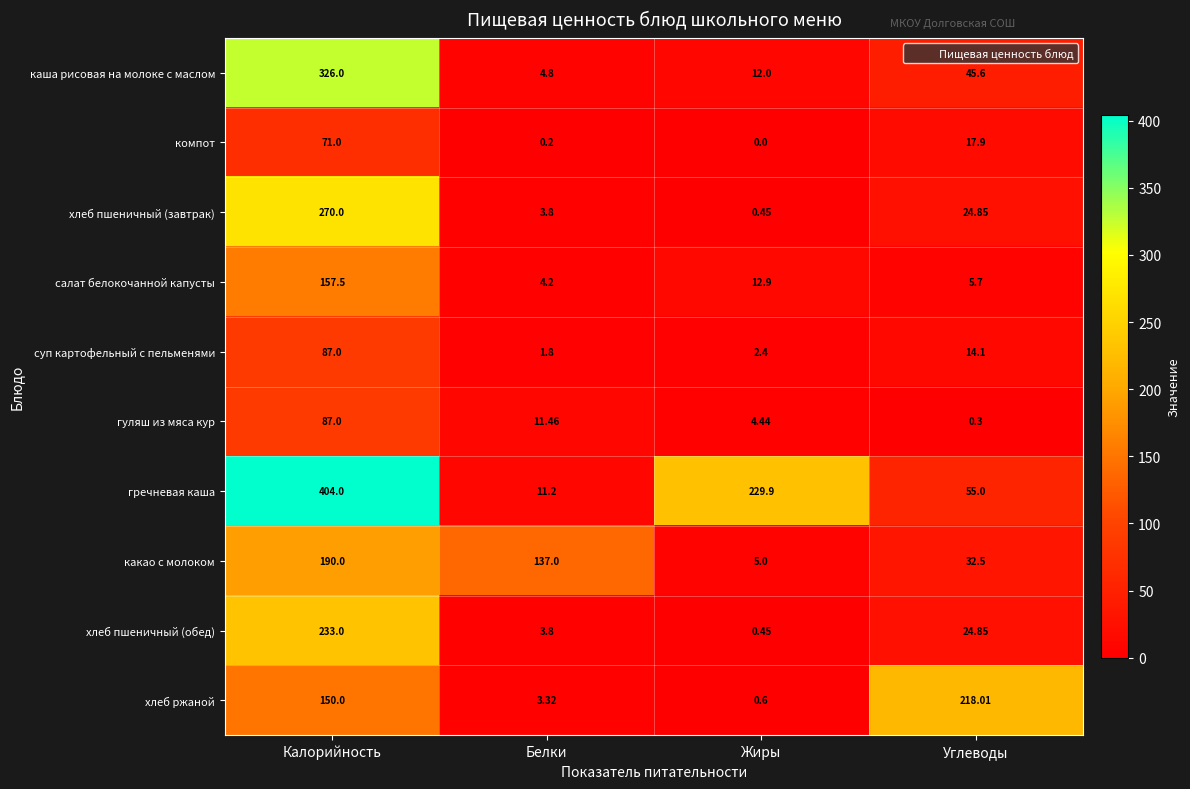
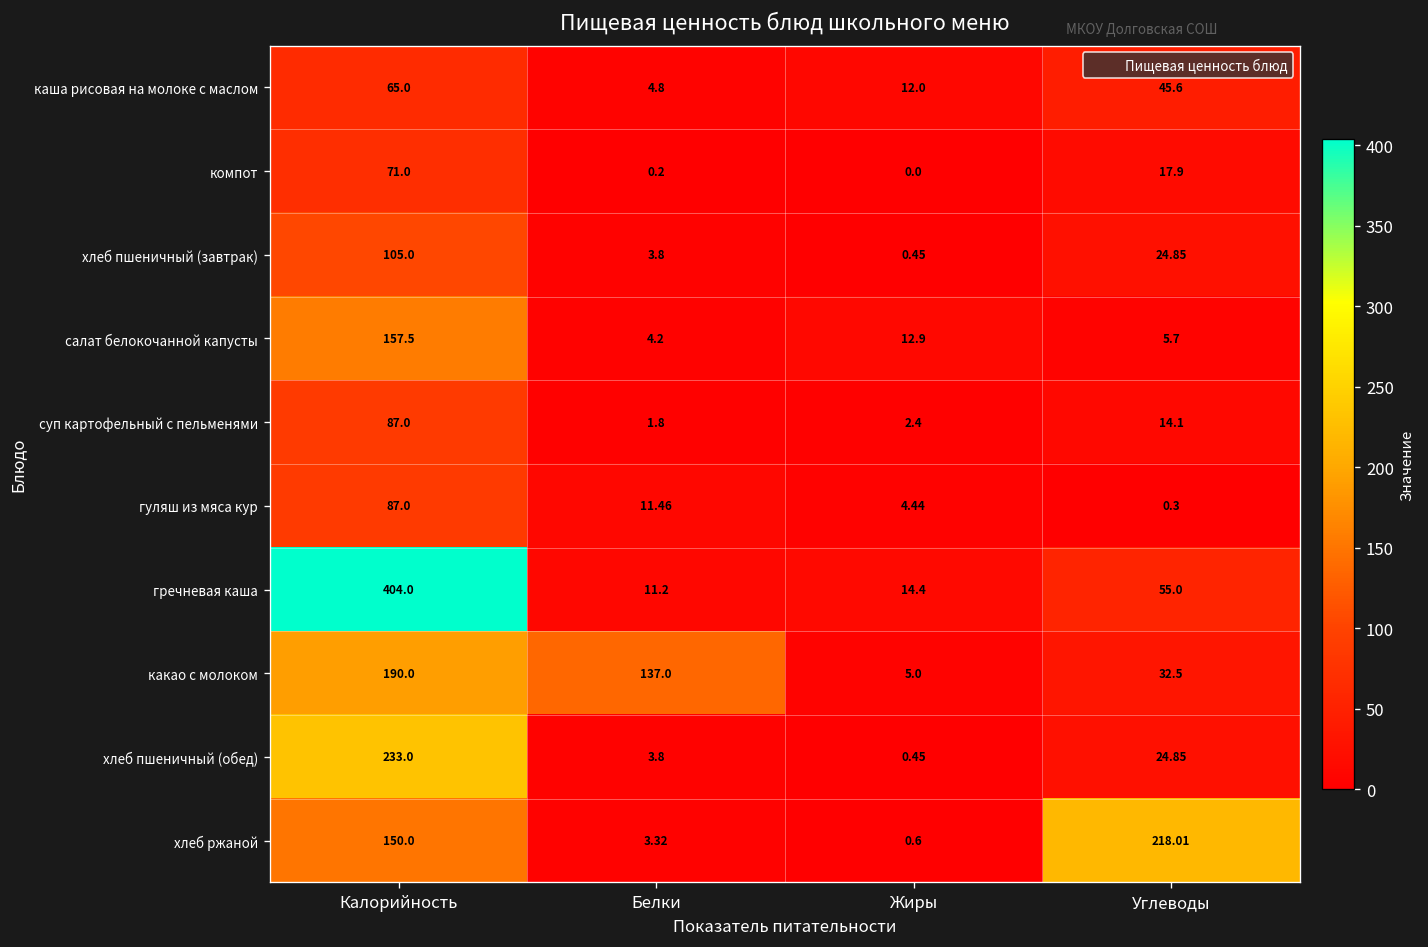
  {
    "каша рисовая на молоке с маслом": {
-     "Калорийность": 326.0,
+     "Калорийность": 65.0,
      "Белки": 4.8,
      "Жиры": 12.0,
      "Углеводы": 45.6
    },
    "компот": {
      "Калорийность": 71.0,
      "Белки": 0.2,
      "Жиры": 0.0,
      "Углеводы": 17.9
    },
    "хлеб пшеничный (завтрак)": {
-     "Калорийность": 270.0,
+     "Калорийность": 105.0,
      "Белки": 3.8,
      "Жиры": 0.45,
      "Углеводы": 24.85
    },
    "салат белокочанной капусты": {
      "Калорийность": 157.5,
      "Белки": 4.2,
      "Жиры": 12.9,
      "Углеводы": 5.7
    },
    "суп картофельный с пельменями": {
      "Калорийность": 87.0,
      "Белки": 1.8,
      "Жиры": 2.4,
      "Углеводы": 14.1
    },
    "гуляш из мяса кур": {
      "Калорийность": 87.0,
      "Белки": 11.46,
      "Жиры": 4.44,
      "Углеводы": 0.3
    },
    "гречневая каша": {
      "Калорийность": 404.0,
      "Белки": 11.2,
-     "Жиры": 229.9,
+     "Жиры": 14.4,
      "Углеводы": 55.0
    },
    "какао с молоком": {
      "Калорийность": 190.0,
      "Белки": 137.0,
      "Жиры": 5.0,
      "Углеводы": 32.5
    },
    "хлеб пшеничный (обед)": {
      "Калорийность": 233.0,
      "Белки": 3.8,
      "Жиры": 0.45,
      "Углеводы": 24.85
    },
    "хлеб ржаной": {
      "Калорийность": 150.0,
      "Белки": 3.32,
      "Жиры": 0.6,
      "Углеводы": 218.01
    }
  }
